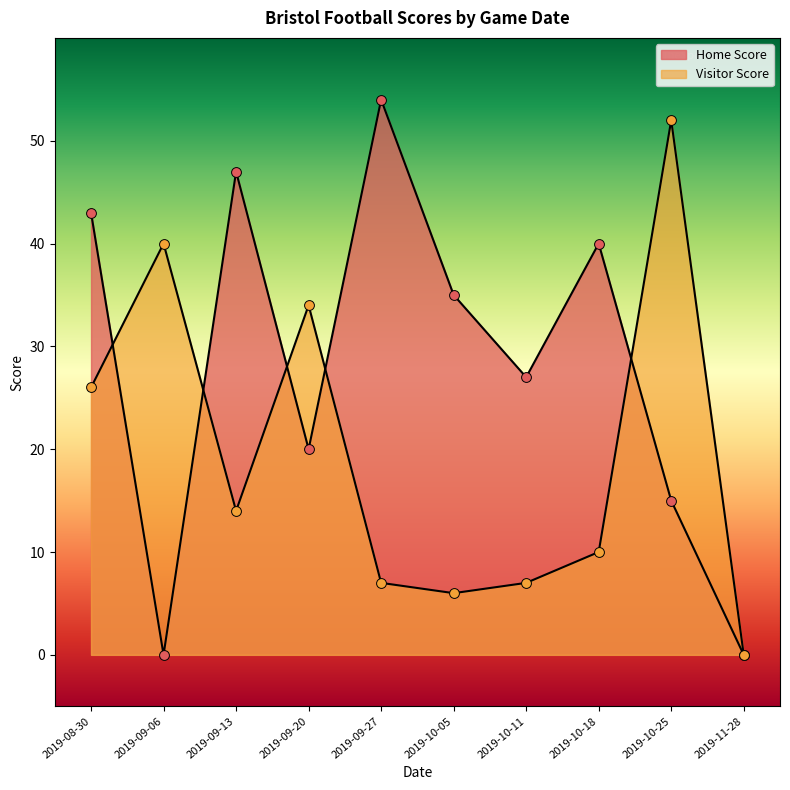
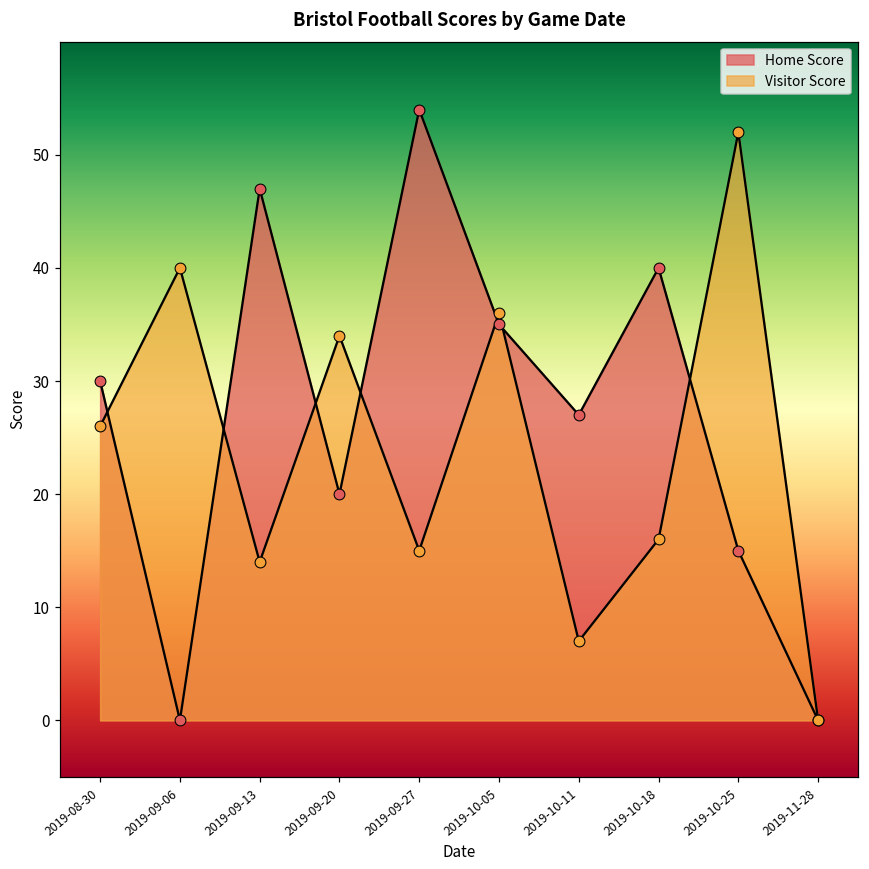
  {
    "Home Score": {
-     "2019-08-30": 43,
+     "2019-08-30": 30,
      "2019-09-06": 0,
      "2019-09-13": 47,
      "2019-09-20": 20,
      "2019-09-27": 54,
      "2019-10-05": 35,
      "2019-10-11": 27,
      "2019-10-18": 40,
      "2019-10-25": 15
    },
    "Visitor Score": {
      "2019-08-30": 26,
      "2019-09-06": 40,
      "2019-09-13": 14,
      "2019-09-20": 34,
-     "2019-09-27": 7,
-     "2019-10-05": 6,
+     "2019-09-27": 15,
+     "2019-10-05": 36,
      "2019-10-11": 7,
-     "2019-10-18": 10,
+     "2019-10-18": 16,
      "2019-10-25": 52
    }
  }
